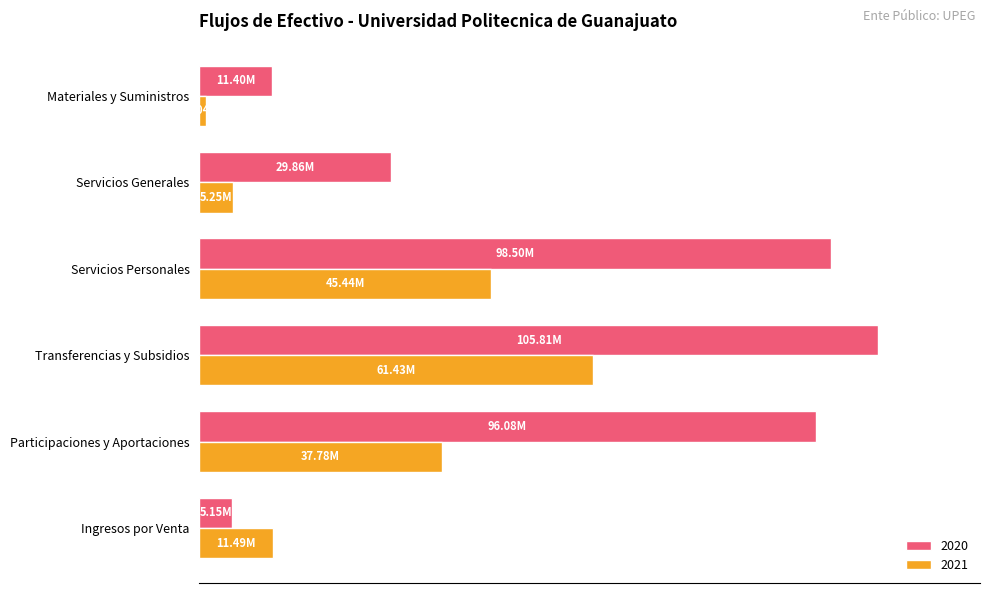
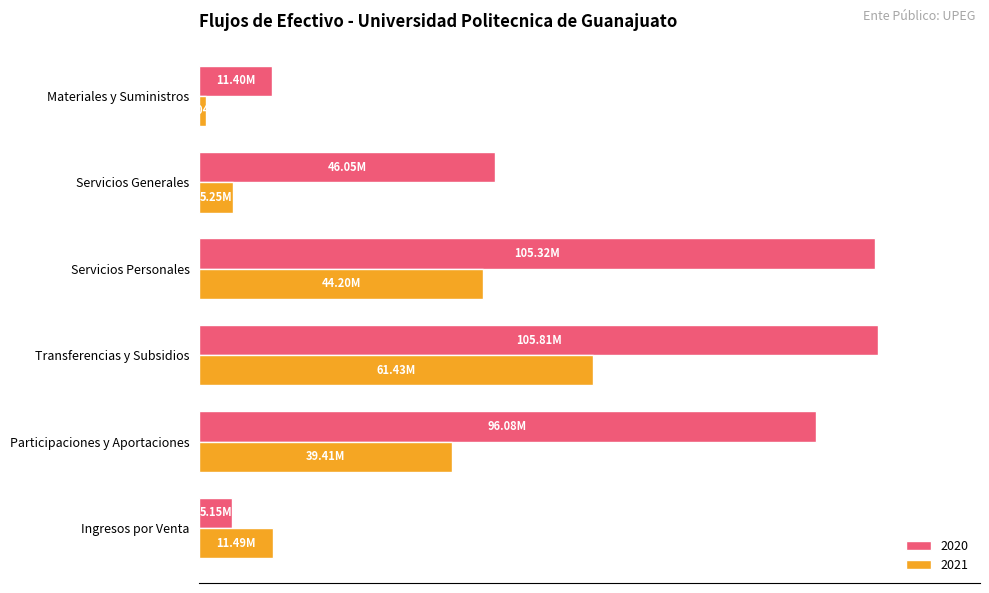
  {
    "2020": {
-     "Servicios Generales": "29.86M",
-     "Servicios Personales": "98.50M"
+     "Servicios Generales": "46.05M",
+     "Servicios Personales": "105.32M"
    },
    "2021": {
-     "Servicios Personales": "45.44M",
-     "Participaciones y Aportaciones": "37.78M"
+     "Servicios Personales": "44.20M",
+     "Participaciones y Aportaciones": "39.41M"
    }
  }
